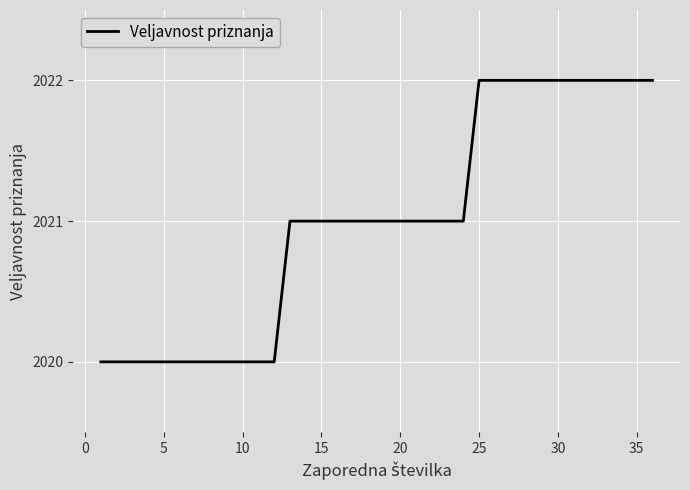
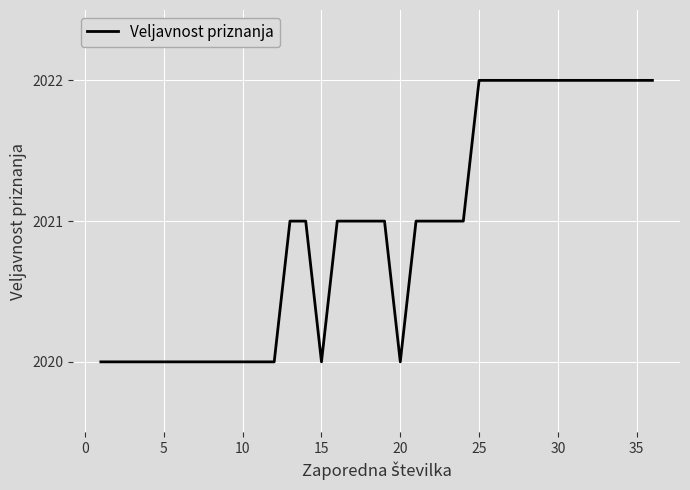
  {
    "5": 2020,
    "10": 2020,
-   "15": 2021,
-   "20": 2021,
+   "15": 2020,
+   "20": 2020,
    "25": 2022,
    "30": 2022,
    "35": 2022
  }
